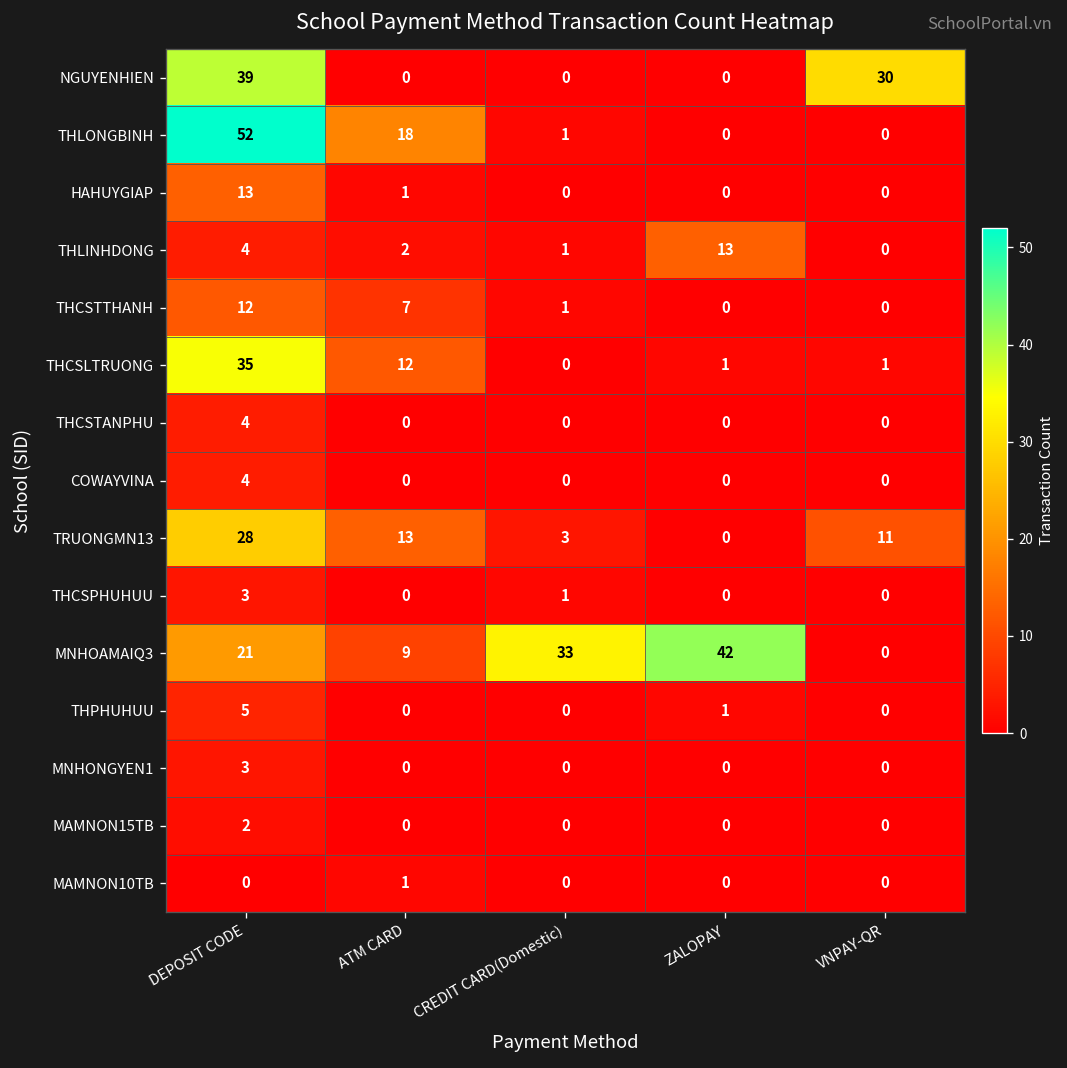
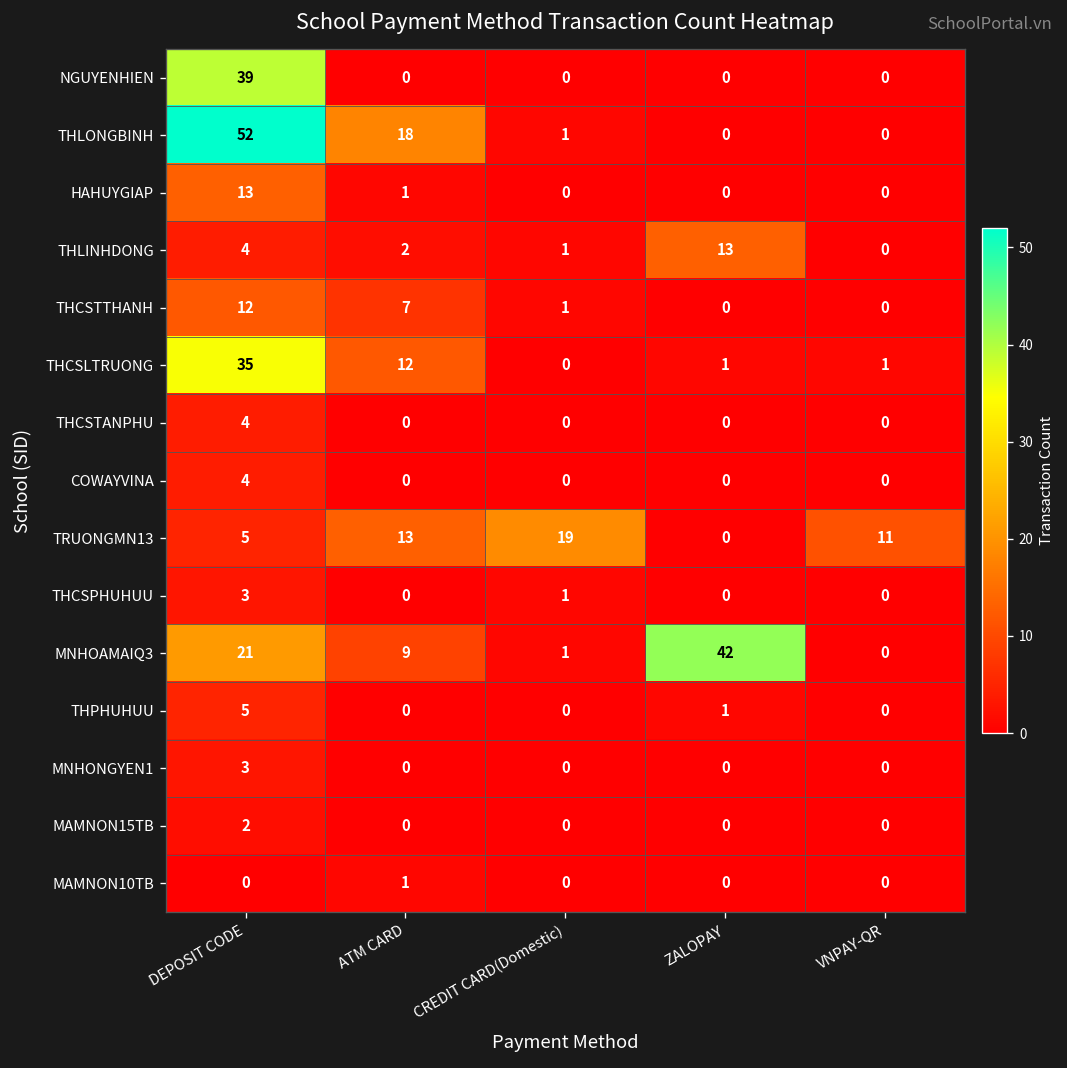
  {
    "NGUYENHIEN": {
      "DEPOSIT CODE": 39,
      "ATM CARD": 0,
      "CREDIT CARD(Domestic)": 0,
      "ZALOPAY": 0,
-     "VNPAY-QR": 30
+     "VNPAY-QR": 0
    },
    "THLONGBINH": {
      "DEPOSIT CODE": 52,
      "ATM CARD": 18,
      "CREDIT CARD(Domestic)": 1,
      "ZALOPAY": 0,
      "VNPAY-QR": 0
    },
    "HAHUYGIAP": {
      "DEPOSIT CODE": 13,
      "ATM CARD": 1,
      "CREDIT CARD(Domestic)": 0,
      "ZALOPAY": 0,
      "VNPAY-QR": 0
    },
    "THLINHDONG": {
      "DEPOSIT CODE": 4,
      "ATM CARD": 2,
      "CREDIT CARD(Domestic)": 1,
      "ZALOPAY": 13,
      "VNPAY-QR": 0
    },
    "THCSTTHANH": {
      "DEPOSIT CODE": 12,
      "ATM CARD": 7,
      "CREDIT CARD(Domestic)": 1,
      "ZALOPAY": 0,
      "VNPAY-QR": 0
    },
    "THCSLTRUONG": {
      "DEPOSIT CODE": 35,
      "ATM CARD": 12,
      "CREDIT CARD(Domestic)": 0,
      "ZALOPAY": 1,
      "VNPAY-QR": 1
    },
    "THCSTANPHU": {
      "DEPOSIT CODE": 4,
      "ATM CARD": 0,
      "CREDIT CARD(Domestic)": 0,
      "ZALOPAY": 0,
      "VNPAY-QR": 0
    },
    "COWAYVINA": {
      "DEPOSIT CODE": 4,
      "ATM CARD": 0,
      "CREDIT CARD(Domestic)": 0,
      "ZALOPAY": 0,
      "VNPAY-QR": 0
    },
    "TRUONGMN13": {
-     "DEPOSIT CODE": 28,
+     "DEPOSIT CODE": 5,
      "ATM CARD": 13,
-     "CREDIT CARD(Domestic)": 3,
+     "CREDIT CARD(Domestic)": 19,
      "ZALOPAY": 0,
      "VNPAY-QR": 11
    },
    "THCSPHUHUU": {
      "DEPOSIT CODE": 3,
      "ATM CARD": 0,
      "CREDIT CARD(Domestic)": 1,
      "ZALOPAY": 0,
      "VNPAY-QR": 0
    },
    "MNHOAMAIQ3": {
      "DEPOSIT CODE": 21,
      "ATM CARD": 9,
-     "CREDIT CARD(Domestic)": 33,
+     "CREDIT CARD(Domestic)": 1,
      "ZALOPAY": 42,
      "VNPAY-QR": 0
    },
    "THPHUHUU": {
      "DEPOSIT CODE": 5,
      "ATM CARD": 0,
      "CREDIT CARD(Domestic)": 0,
      "ZALOPAY": 1,
      "VNPAY-QR": 0
    },
    "MNHONGYEN1": {
      "DEPOSIT CODE": 3,
      "ATM CARD": 0,
      "CREDIT CARD(Domestic)": 0,
      "ZALOPAY": 0,
      "VNPAY-QR": 0
    },
    "MAMNON15TB": {
      "DEPOSIT CODE": 2,
      "ATM CARD": 0,
      "CREDIT CARD(Domestic)": 0,
      "ZALOPAY": 0,
      "VNPAY-QR": 0
    },
    "MAMNON10TB": {
      "DEPOSIT CODE": 0,
      "ATM CARD": 1,
      "CREDIT CARD(Domestic)": 0,
      "ZALOPAY": 0,
      "VNPAY-QR": 0
    }
  }
